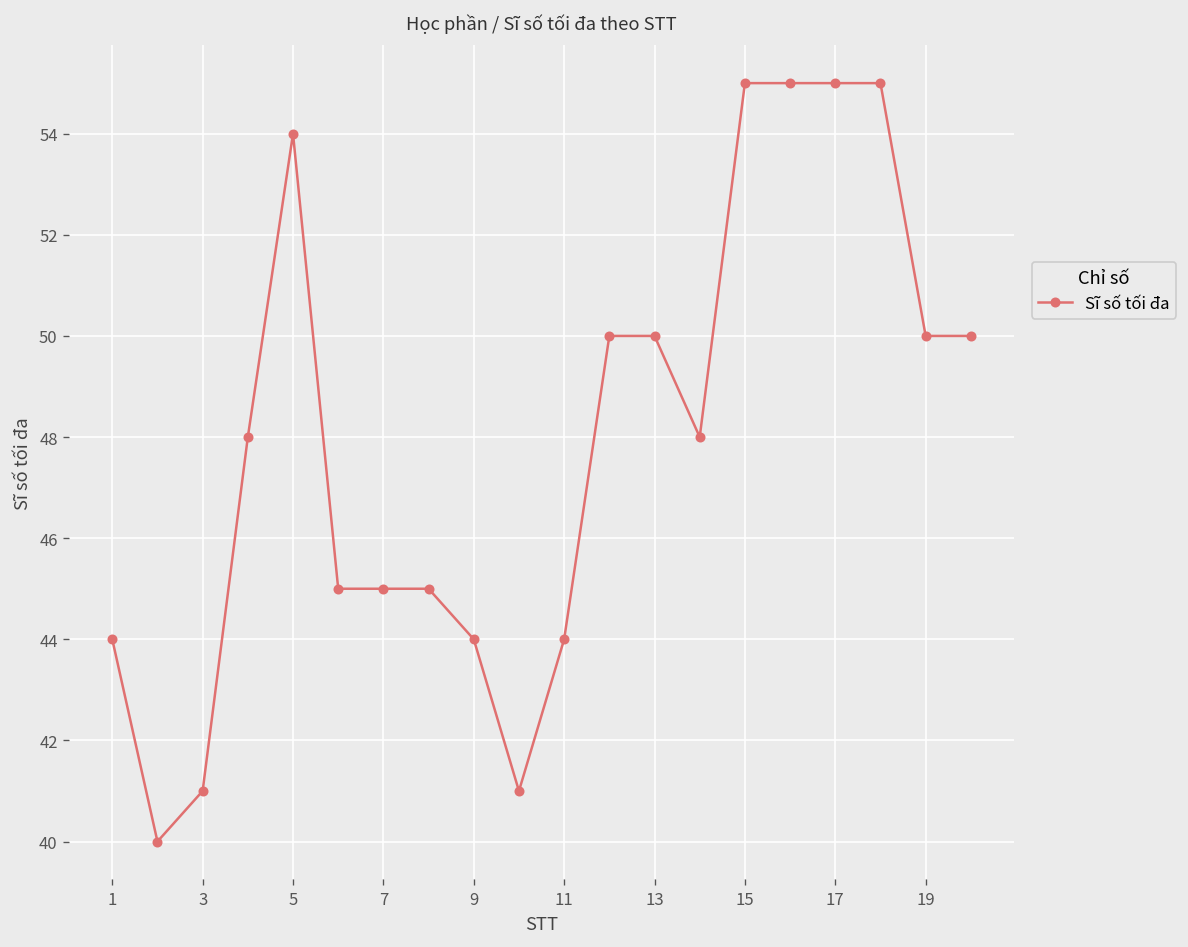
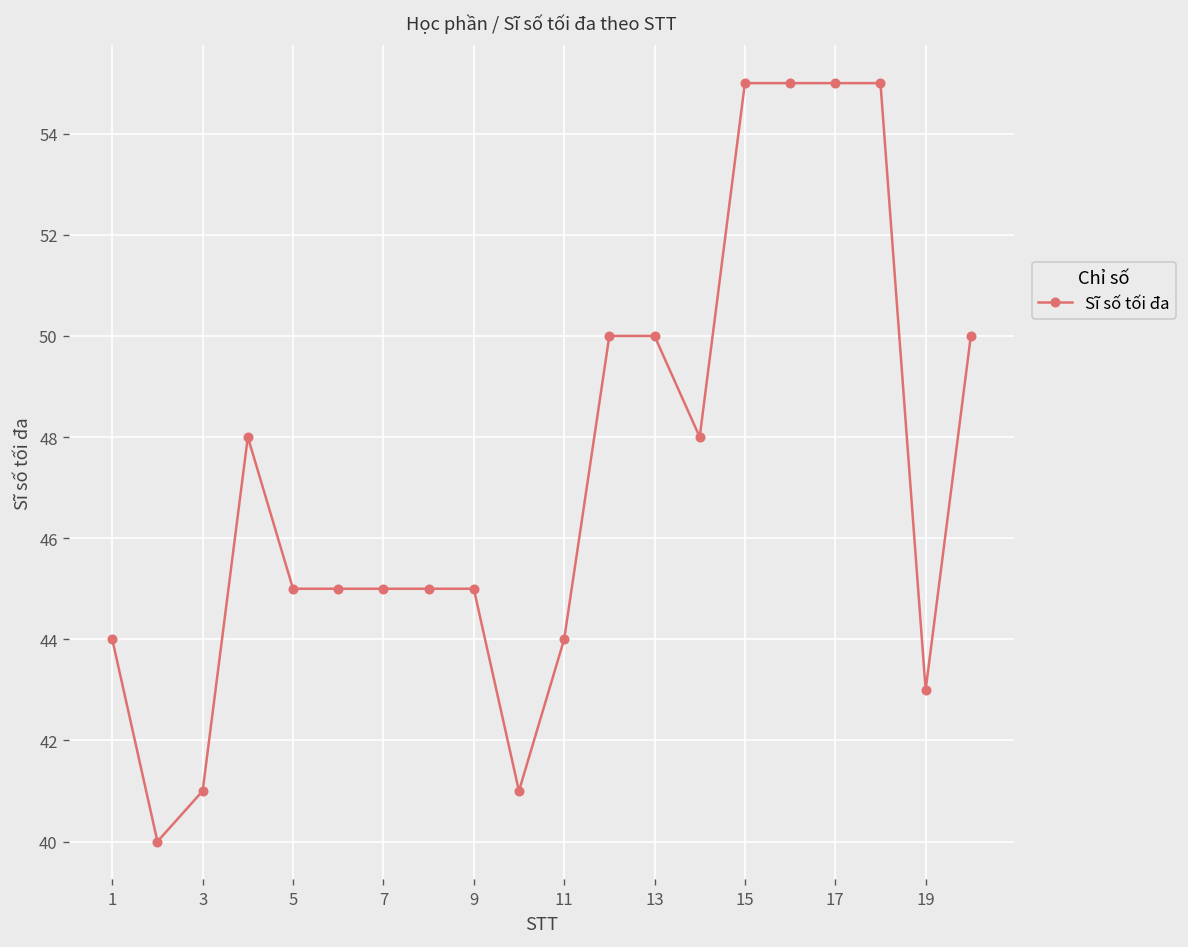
  {
    "1": 44,
    "3": 41,
-   "5": 54,
+   "5": 45,
    "7": 45,
-   "9": 44,
+   "9": 45,
    "11": 44,
    "13": 50,
    "15": 55,
    "17": 55,
-   "19": 50
+   "19": 43
  }
